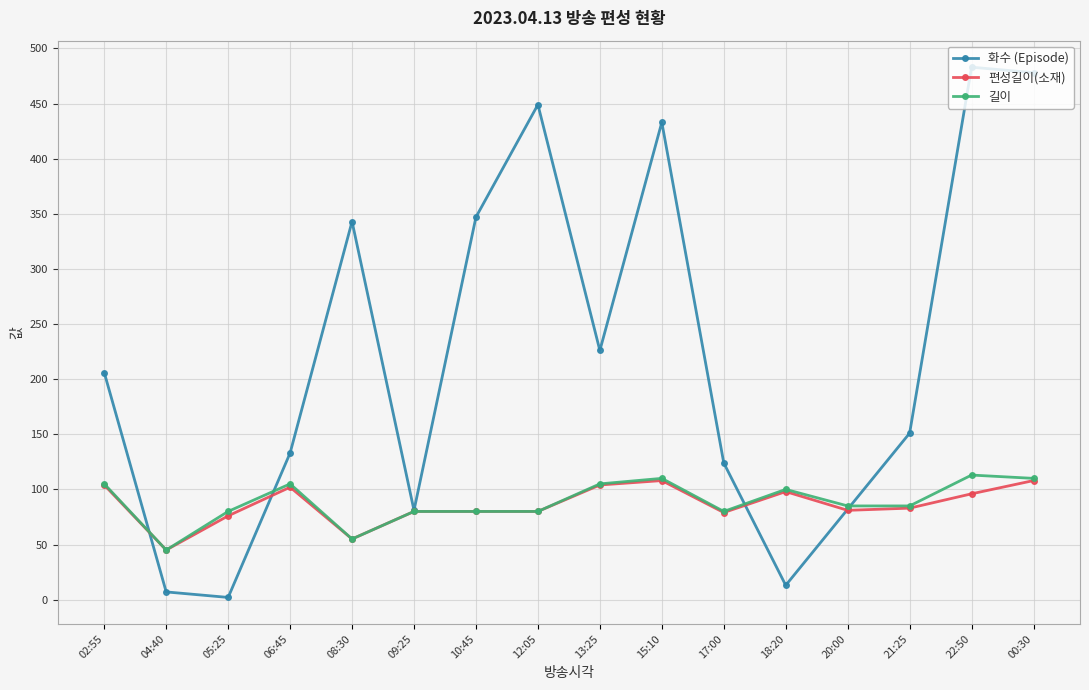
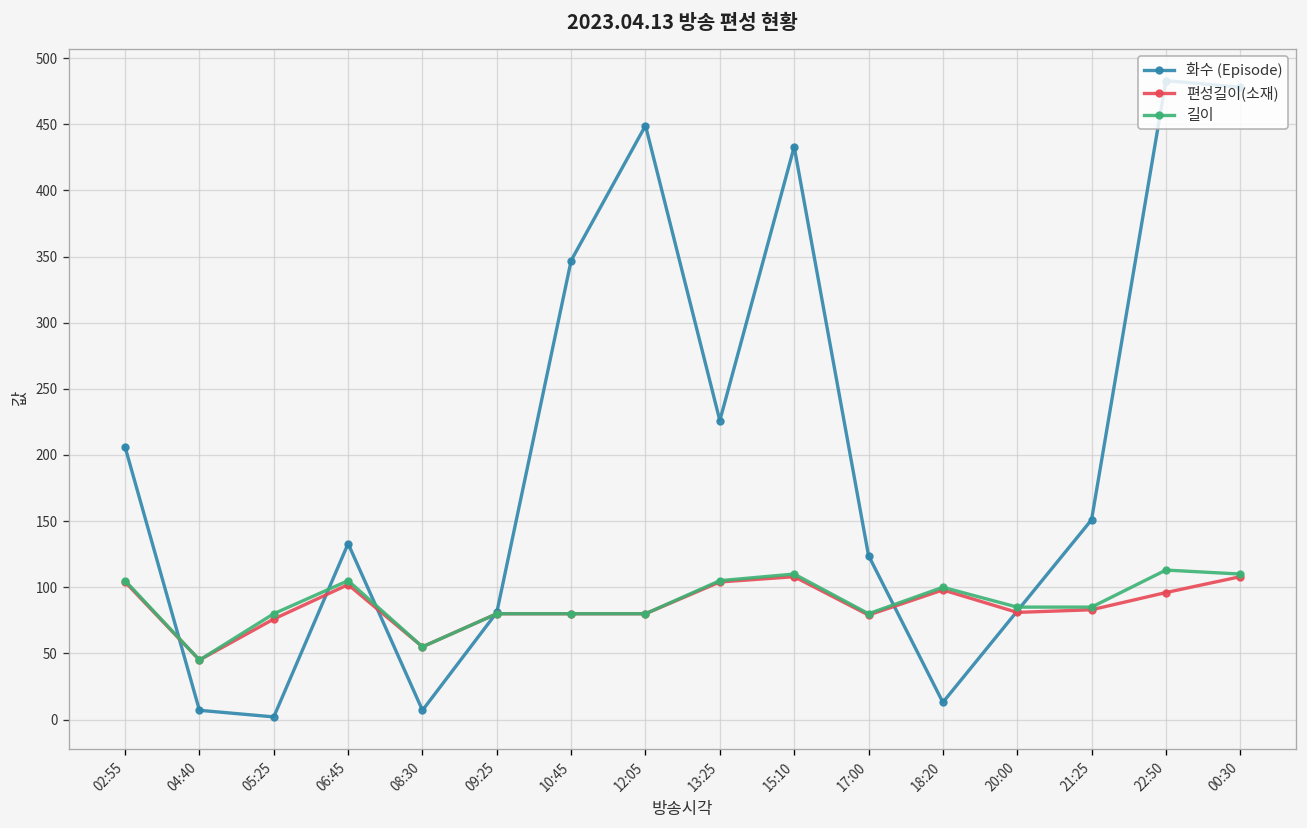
  {
    "화수 (Episode)": {
      "02:55": 206,
      "04:40": 7,
      "05:25": 2,
      "06:45": 133,
-     "08:30": 343,
+     "08:30": 7,
      "10:45": 347,
      "12:05": 449,
      "13:25": 226,
      "15:10": 433,
      "17:00": 124,
      "18:20": 13,
      "21:25": 151
    },
    "편성길이(소재)": {
      "05:25": 76,
      "06:45": 102,
      "22:50": 96
    },
    "길이": {
      "05:25": 80,
      "06:45": 105,
      "20:00": 85,
      "22:50": 113
    }
  }
